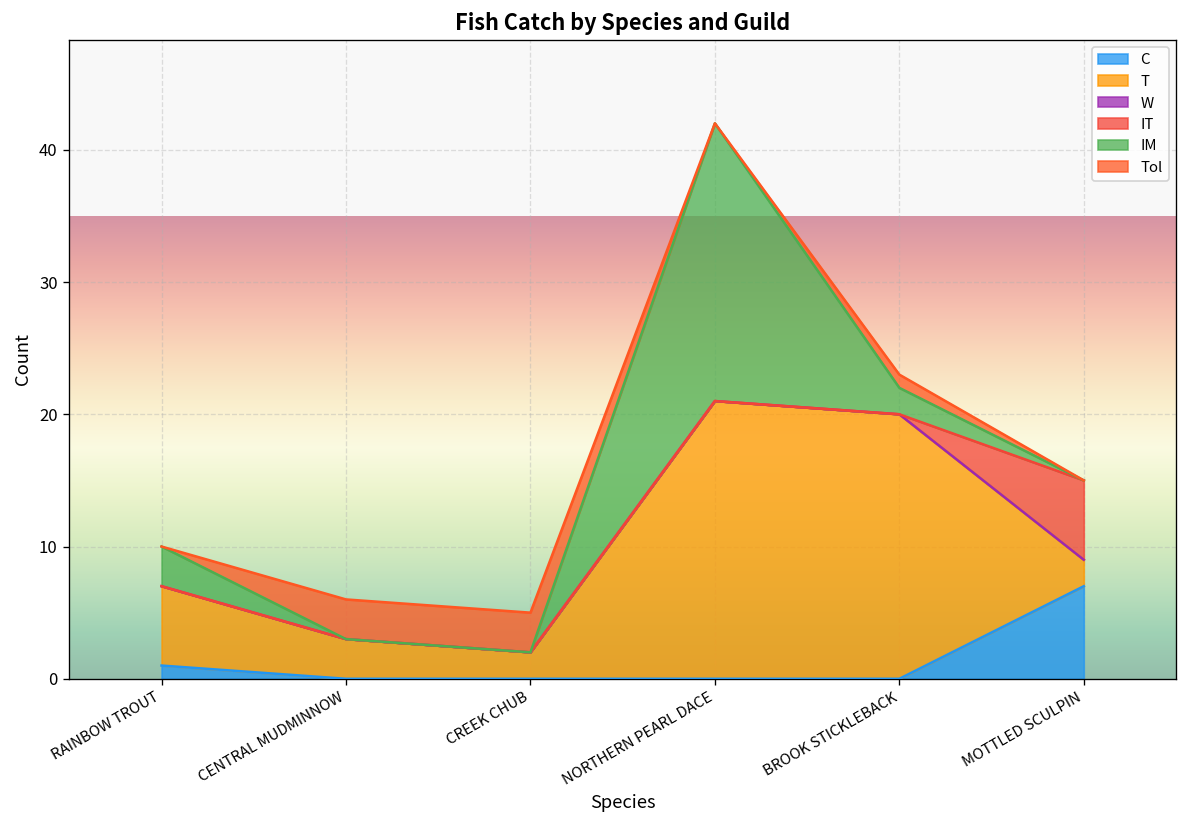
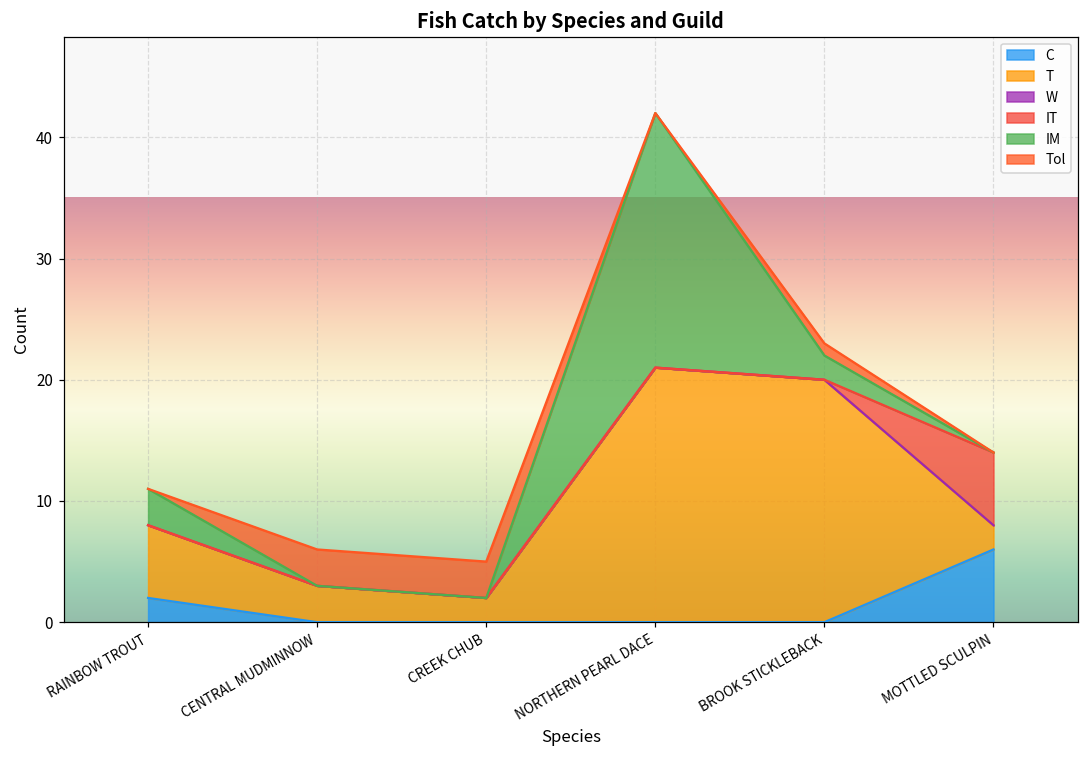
  {
    "C": {
-     "RAINBOW TROUT": 1,
+     "RAINBOW TROUT": 2,
      "CENTRAL MUDMINNOW": 0,
      "CREEK CHUB": 0,
      "NORTHERN PEARL DACE": 0,
      "BROOK STICKLEBACK": 0,
-     "MOTTLED SCULPIN": 7
+     "MOTTLED SCULPIN": 6
    },
    "IM": {
      "BROOK STICKLEBACK": 2
    }
  }
